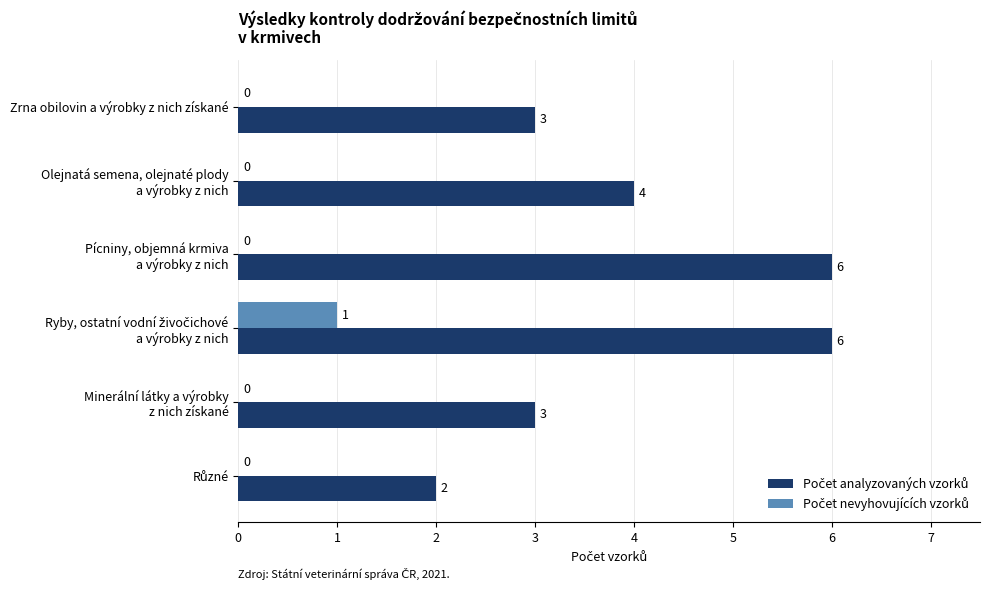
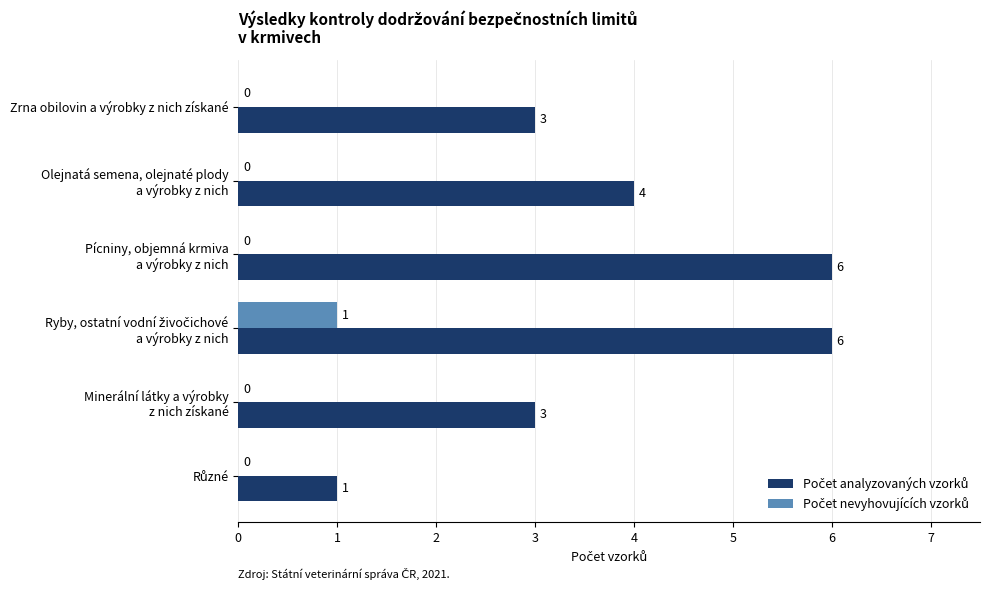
  {
    "Počet analyzovaných vzorků": {
      "Zrna obilovin a výrobky z nich získané": 3,
      "Olejnatá semena, olejnaté plody a výrobky z nich": 4,
      "Pícniny, objemná krmiva a výrobky z nich": 6,
      "Ryby, ostatní vodní živočichové a výrobky z nich": 6,
      "Minerální látky a výrobky z nich získané": 3,
-     "Různé": 2
+     "Různé": 1
    },
    "Počet nevyhovujících vzorků": {
      "Zrna obilovin a výrobky z nich získané": 0,
      "Olejnatá semena, olejnaté plody a výrobky z nich": 0,
      "Pícniny, objemná krmiva a výrobky z nich": 0,
      "Ryby, ostatní vodní živočichové a výrobky z nich": 1,
      "Minerální látky a výrobky z nich získané": 0,
      "Různé": 0
    }
  }
